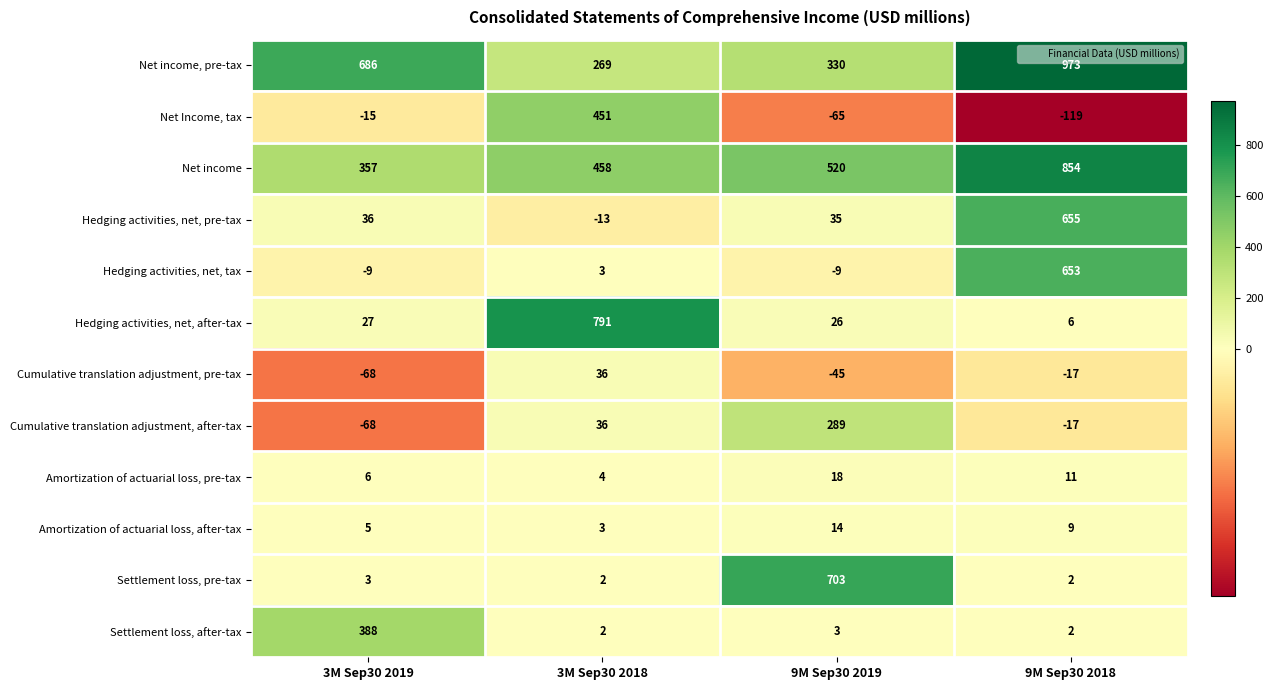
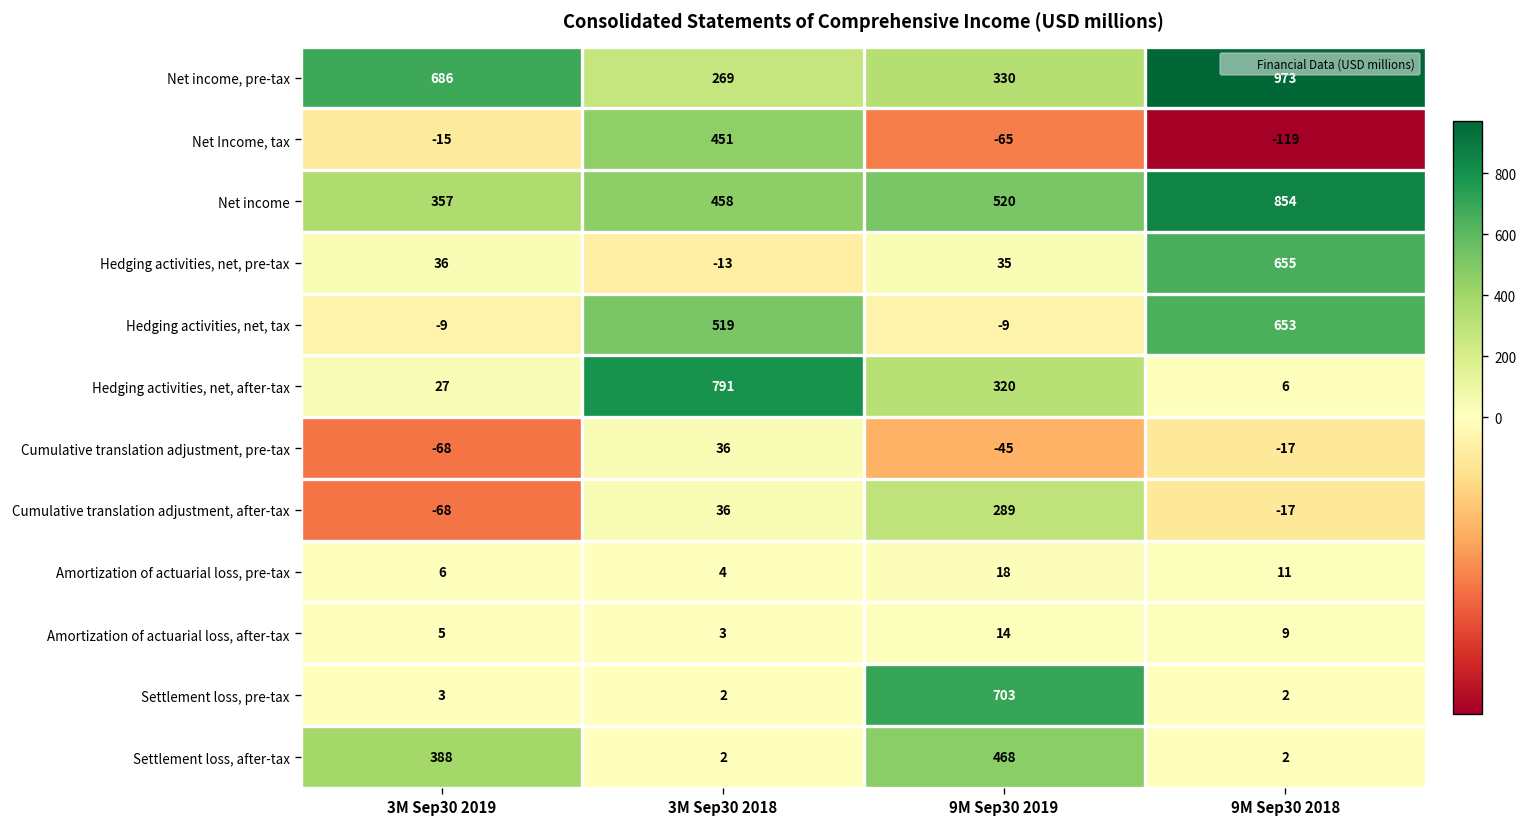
  {
    "Net income, pre-tax": {
      "3M Sep30 2019": 686,
      "3M Sep30 2018": 269,
      "9M Sep30 2019": 330
    },
    "Net Income, tax": {
      "3M Sep30 2019": -15,
      "3M Sep30 2018": 451,
      "9M Sep30 2019": -65,
      "9M Sep30 2018": -119
    },
    "Net income": {
      "3M Sep30 2019": 357,
      "3M Sep30 2018": 458,
      "9M Sep30 2019": 520,
      "9M Sep30 2018": 854
    },
    "Hedging activities, net, pre-tax": {
      "3M Sep30 2019": 36,
      "3M Sep30 2018": -13,
      "9M Sep30 2019": 35,
      "9M Sep30 2018": 655
    },
    "Hedging activities, net, tax": {
      "3M Sep30 2019": -9,
-     "3M Sep30 2018": 3,
+     "3M Sep30 2018": 519,
      "9M Sep30 2019": -9,
      "9M Sep30 2018": 653
    },
    "Hedging activities, net, after-tax": {
      "3M Sep30 2019": 27,
      "3M Sep30 2018": 791,
-     "9M Sep30 2019": 26,
+     "9M Sep30 2019": 320,
      "9M Sep30 2018": 6
    },
    "Cumulative translation adjustment, pre-tax": {
      "3M Sep30 2019": -68,
      "3M Sep30 2018": 36,
      "9M Sep30 2019": -45,
      "9M Sep30 2018": -17
    },
    "Cumulative translation adjustment, after-tax": {
      "3M Sep30 2019": -68,
      "3M Sep30 2018": 36,
      "9M Sep30 2019": 289,
      "9M Sep30 2018": -17
    },
    "Amortization of actuarial loss, pre-tax": {
      "3M Sep30 2019": 6,
      "3M Sep30 2018": 4,
      "9M Sep30 2019": 18,
      "9M Sep30 2018": 11
    },
    "Amortization of actuarial loss, after-tax": {
      "3M Sep30 2019": 5,
      "3M Sep30 2018": 3,
      "9M Sep30 2019": 14,
      "9M Sep30 2018": 9
    },
    "Settlement loss, pre-tax": {
      "3M Sep30 2019": 3,
      "3M Sep30 2018": 2,
      "9M Sep30 2019": 703,
      "9M Sep30 2018": 2
    },
    "Settlement loss, after-tax": {
      "3M Sep30 2019": 388,
      "3M Sep30 2018": 2,
-     "9M Sep30 2019": 3,
+     "9M Sep30 2019": 468,
      "9M Sep30 2018": 2
    }
  }
